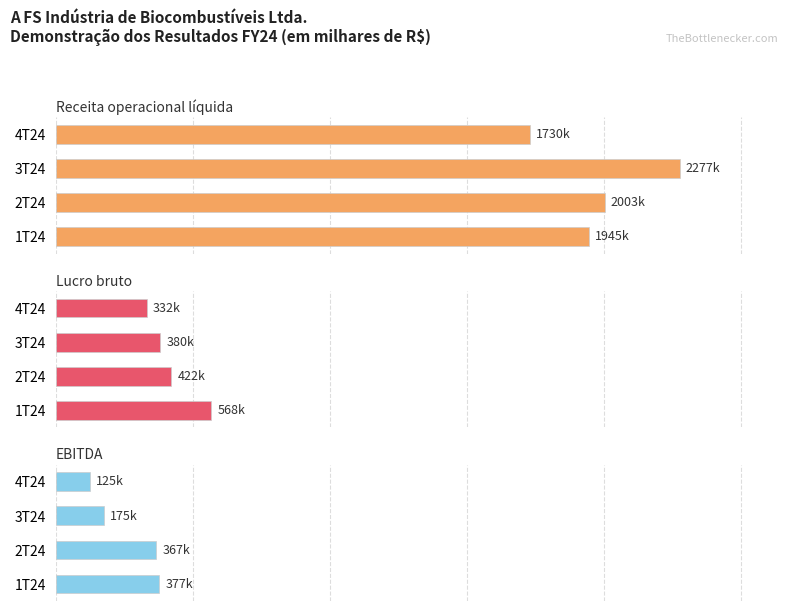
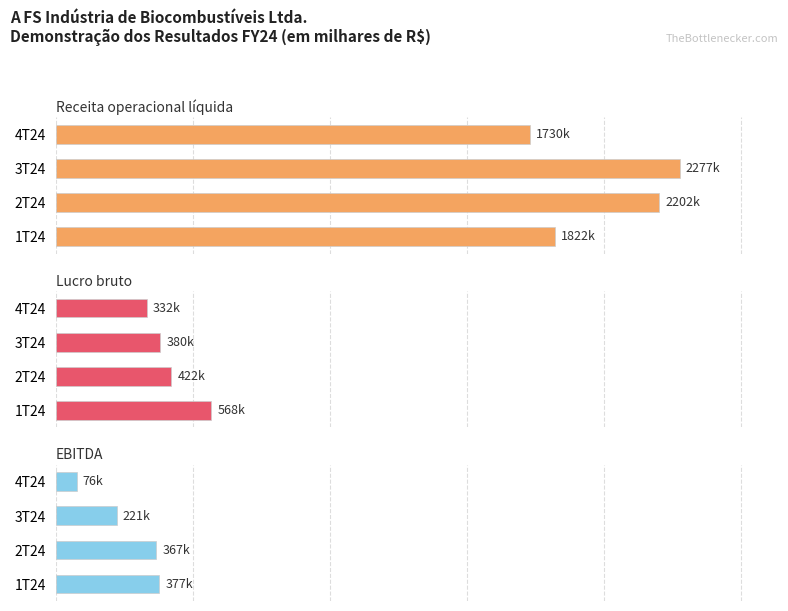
  {
    "Receita operacional líquida": {
      "4T24": "1730k",
      "3T24": "2277k",
-     "2T24": "2003k",
-     "1T24": "1945k"
+     "2T24": "2202k",
+     "1T24": "1822k"
    },
    "Lucro bruto": {
      "4T24": "332k",
      "3T24": "380k",
      "2T24": "422k",
      "1T24": "568k"
    },
    "EBITDA": {
-     "4T24": "125k",
-     "3T24": "175k",
+     "4T24": "76k",
+     "3T24": "221k",
      "2T24": "367k",
      "1T24": "377k"
    }
  }
